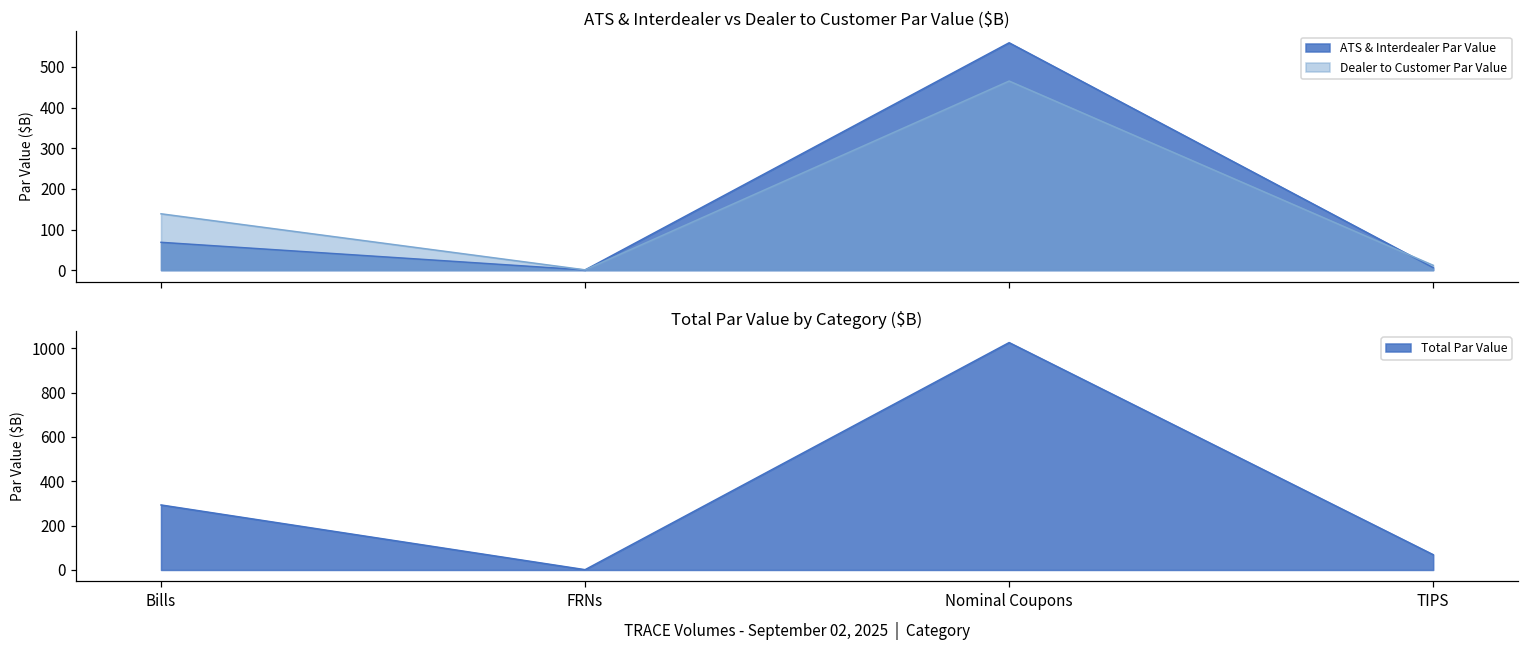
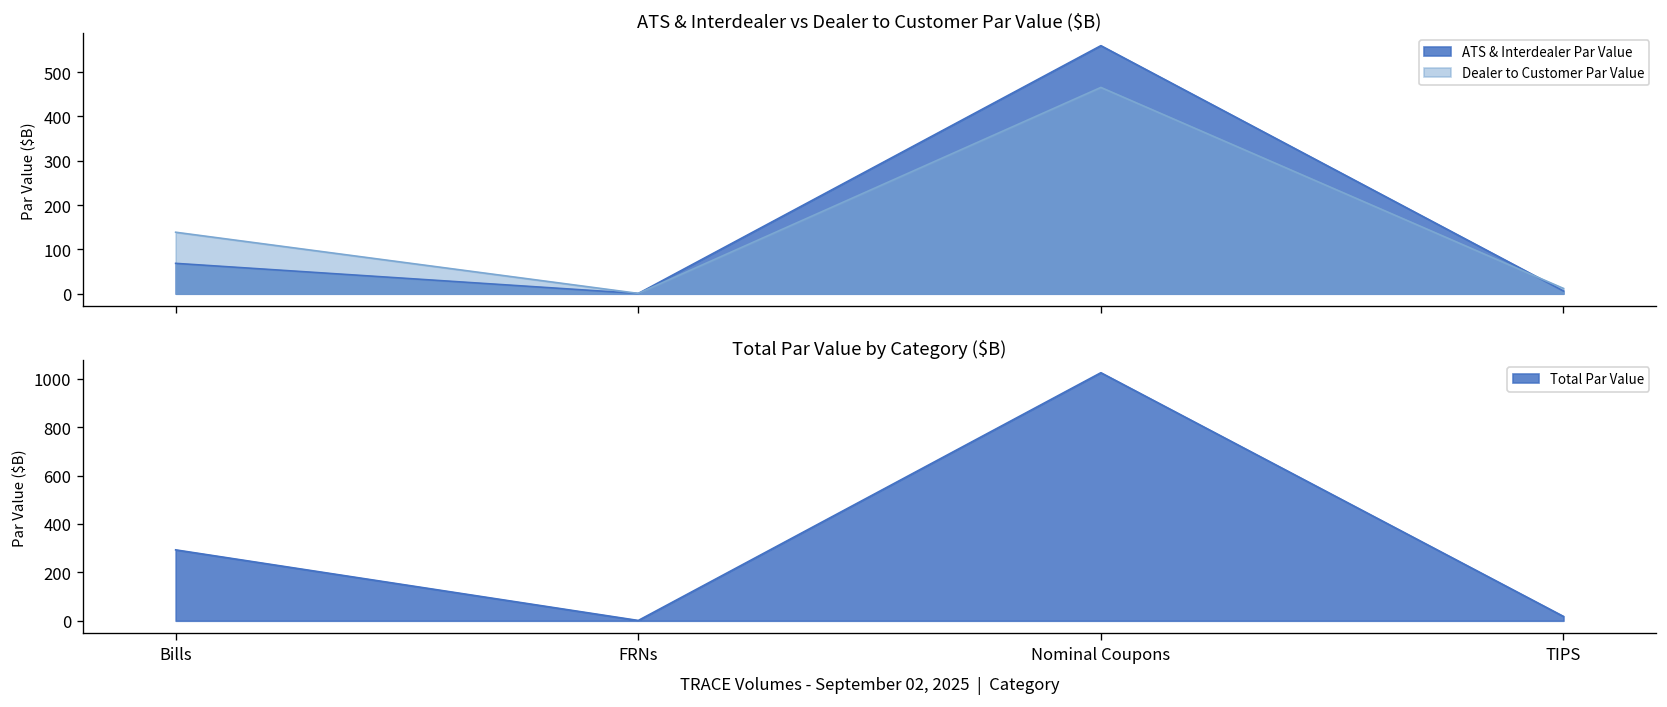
  {
    "Total Par Value by Category ($B)": {
      "Bills": 290,
      "FRNs": 0,
      "Nominal Coupons": 1030,
-     "TIPS": 70
+     "TIPS": 20
    }
  }
